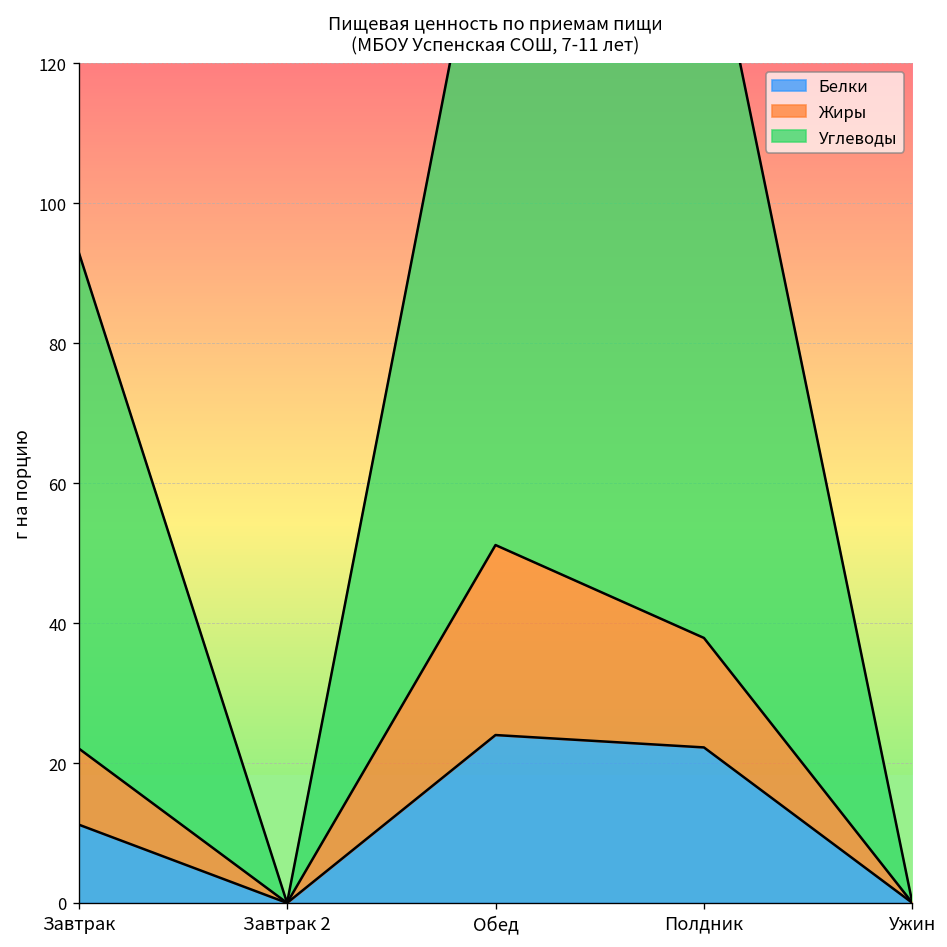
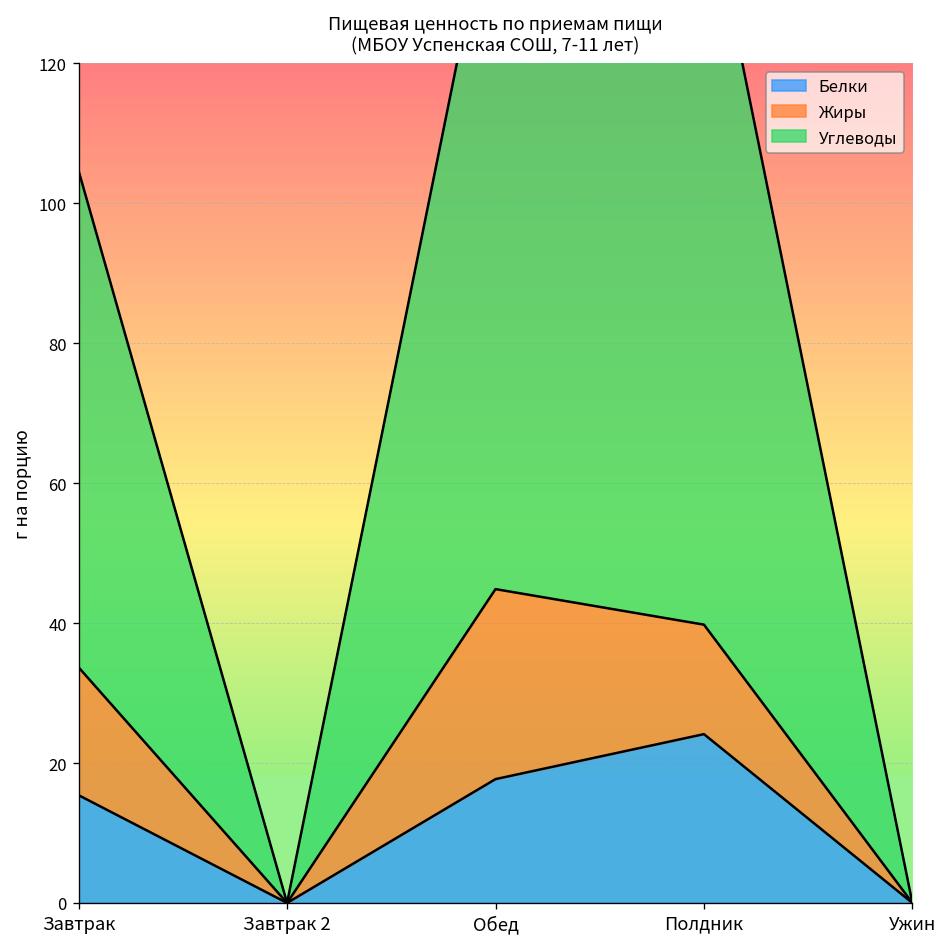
  {
    "Белки": {
-     "Завтрак": 11,
-     "Обед": 24,
-     "Полдник": 22
+     "Завтрак": 15,
+     "Обед": 18,
+     "Полдник": 24
    },
    "Жиры": {
-     "Завтрак": 11,
+     "Завтрак": 18,
      "Обед": 27,
      "Полдник": 16
    },
    "Углеводы": {
      "Завтрак": 71
    }
  }
